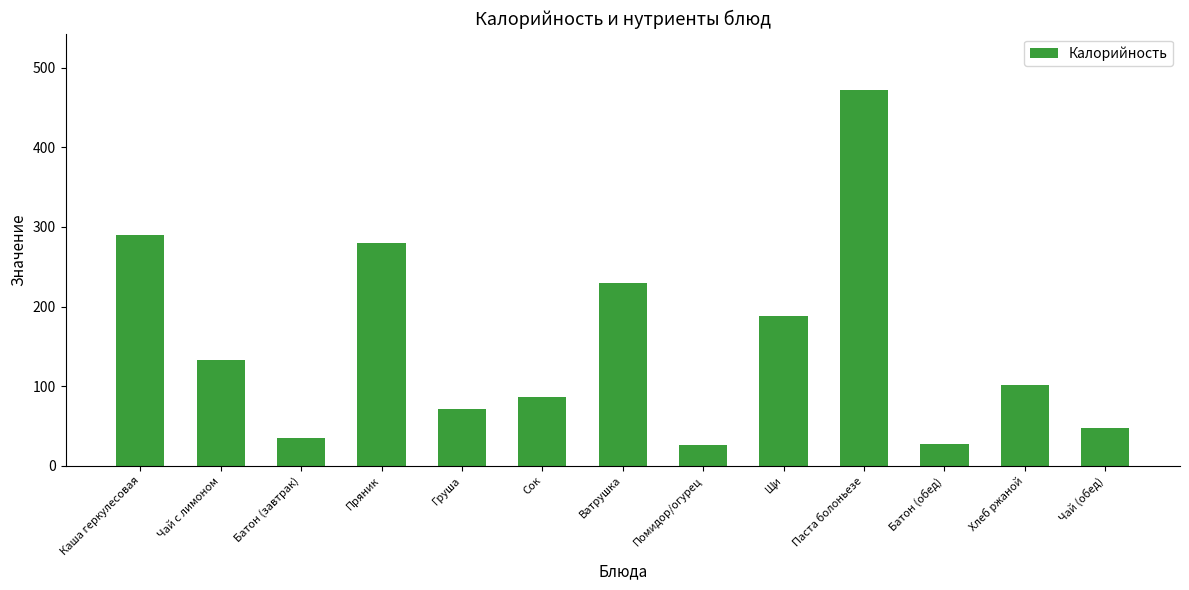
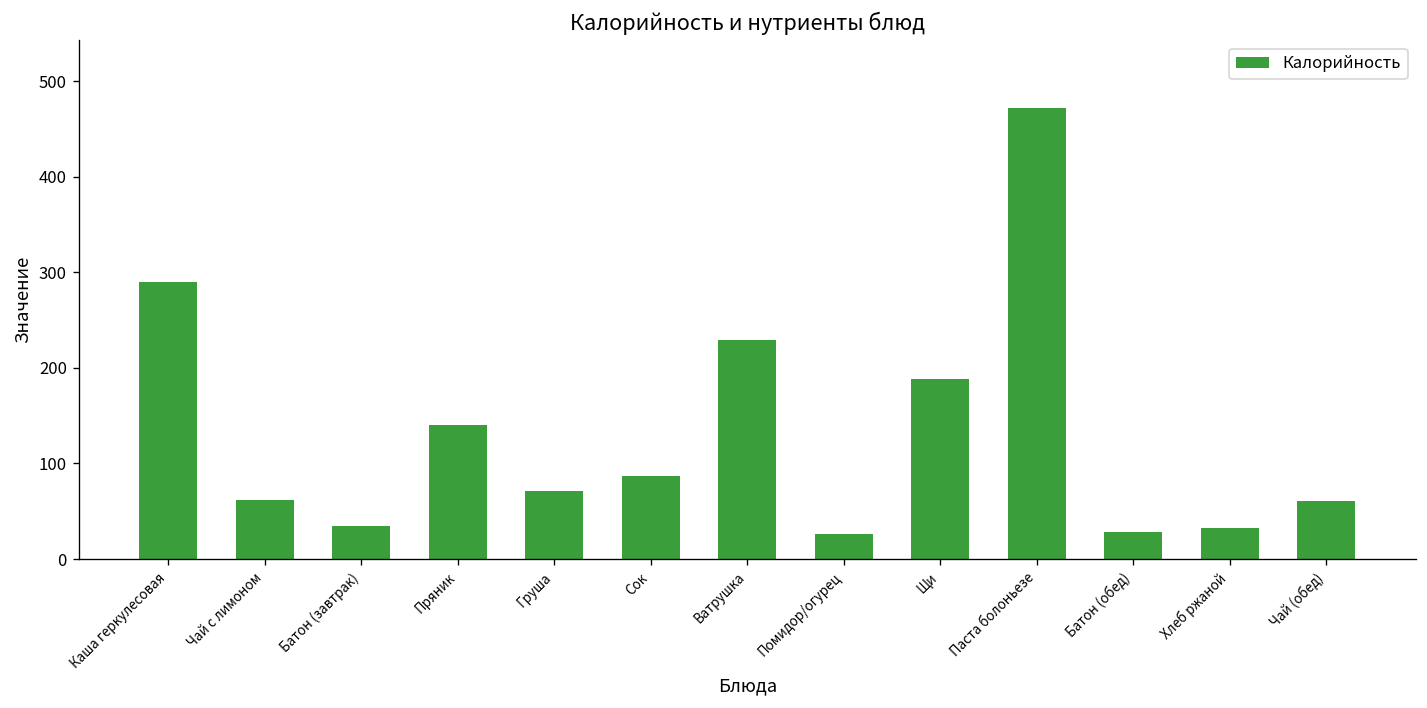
  {
    "Каша геркулесовая": 290,
-   "Чай с лимоном": 130,
+   "Чай с лимоном": 60,
    "Батон (завтрак)": 40,
-   "Пряник": 280,
+   "Пряник": 140,
    "Груша": 70,
    "Сок": 90,
    "Ватрушка": 230,
    "Помидор/огурец": 30,
    "Щи": 190,
    "Паста болоньезе": 470,
    "Батон (обед)": 30,
-   "Хлеб ржаной": 100,
-   "Чай (обед)": 50
+   "Хлеб ржаной": 30,
+   "Чай (обед)": 60
  }
